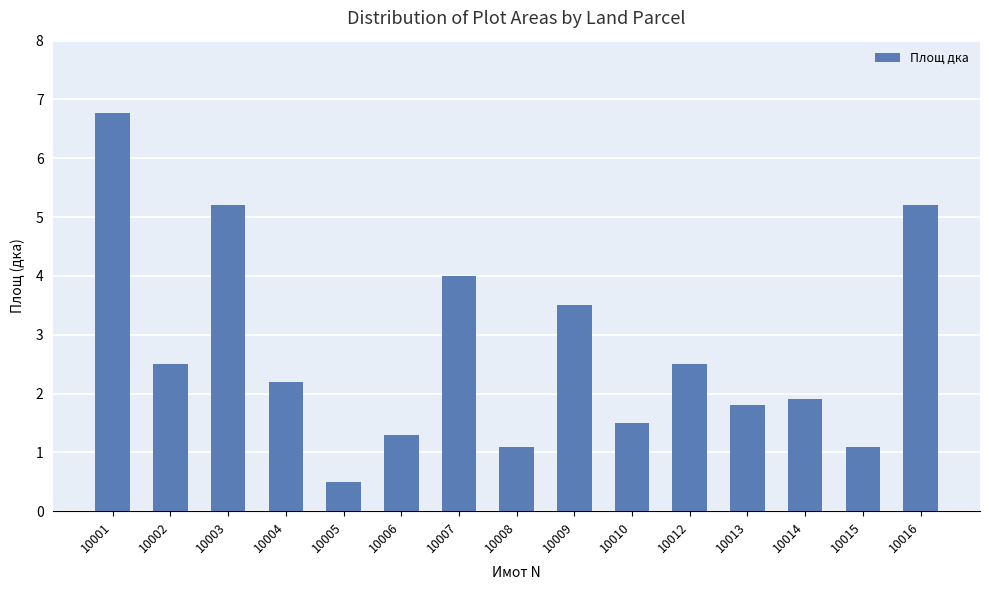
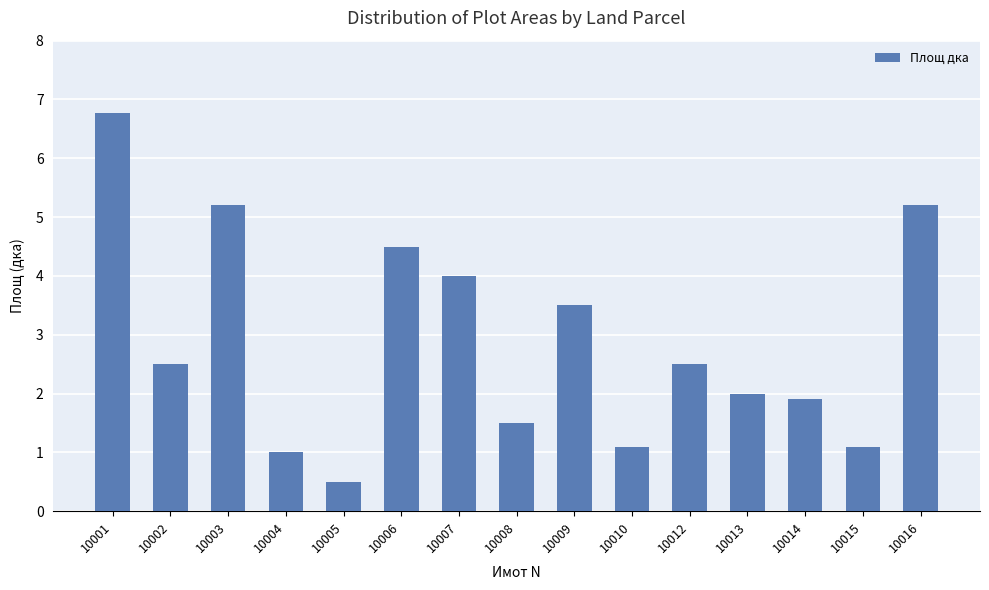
  {
    "10001": 6.8,
    "10002": 2.5,
    "10003": 5.2,
-   "10004": 2.2,
+   "10004": 1.0,
    "10005": 0.5,
-   "10006": 1.3,
+   "10006": 4.5,
    "10007": 4.0,
-   "10008": 1.1,
+   "10008": 1.5,
    "10009": 3.5,
-   "10010": 1.5,
+   "10010": 1.1,
    "10012": 2.5,
-   "10013": 1.8,
+   "10013": 2.0,
    "10014": 1.9,
    "10015": 1.1,
    "10016": 5.2
  }
